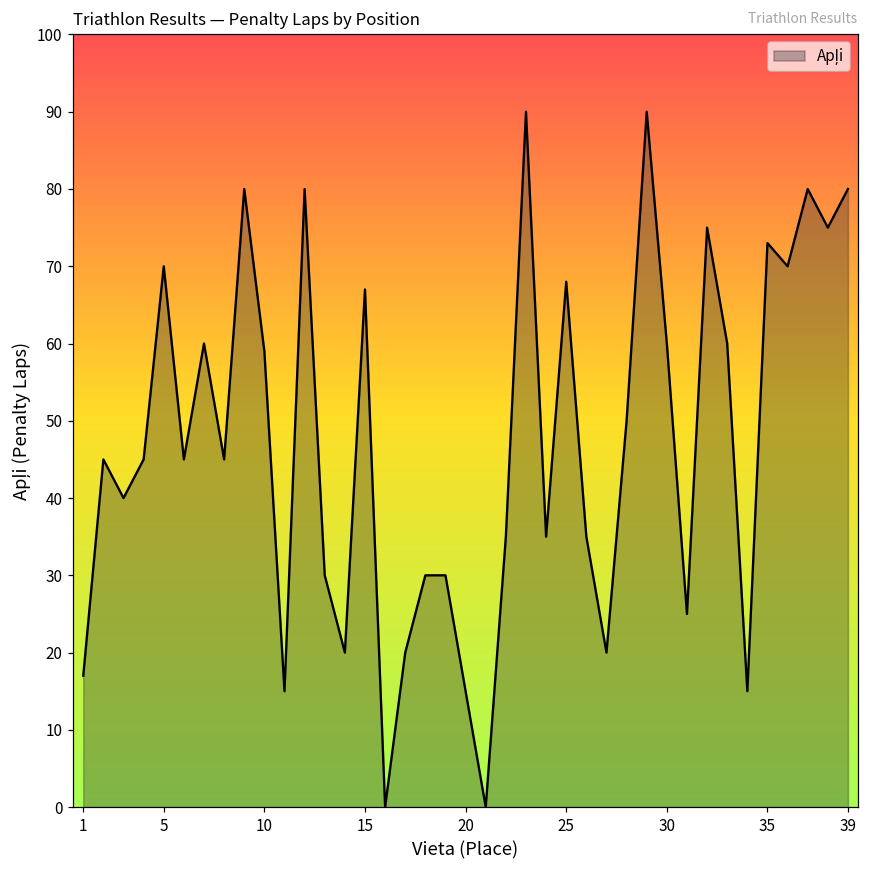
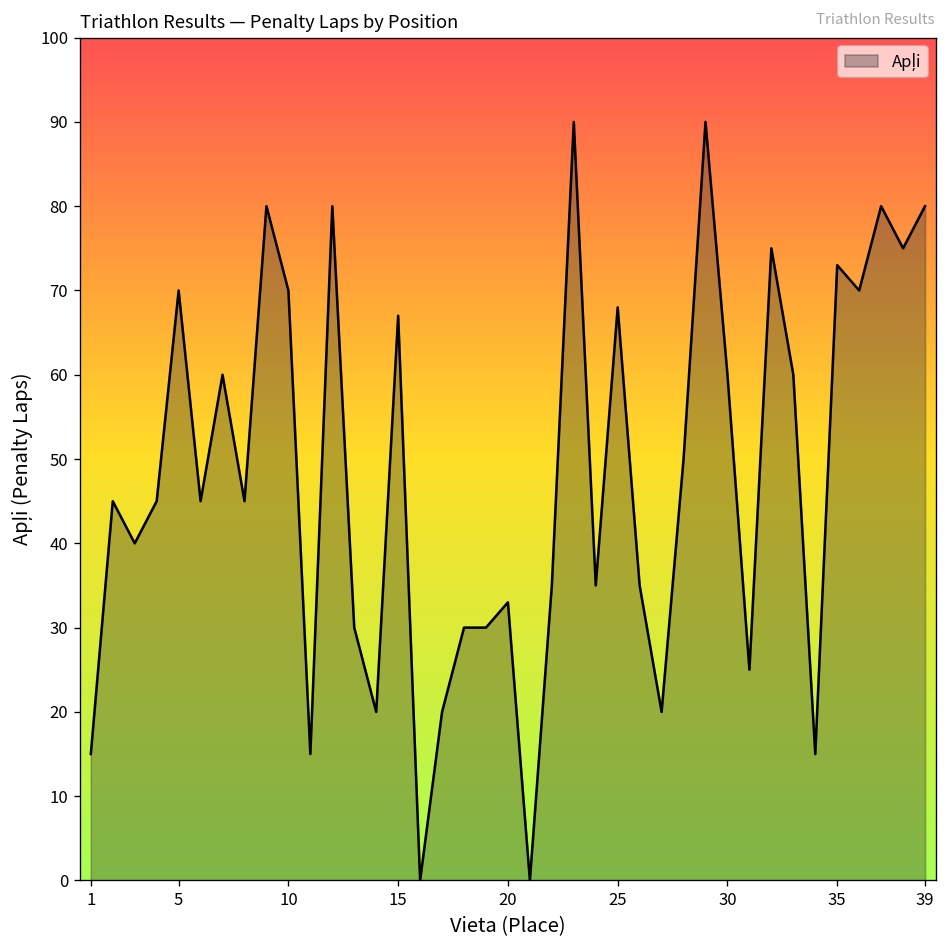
  {
-   "1": 17,
+   "1": 15,
    "5": 70,
-   "10": 59,
+   "10": 70,
    "15": 67,
-   "20": 15,
+   "20": 33,
    "25": 68,
    "30": 60,
    "35": 73,
    "39": 80
  }
